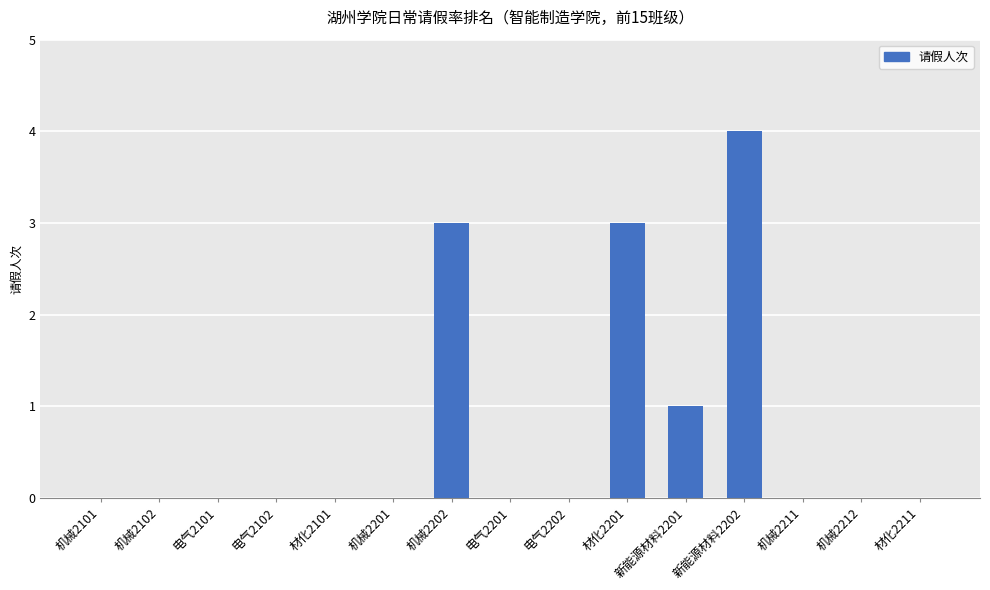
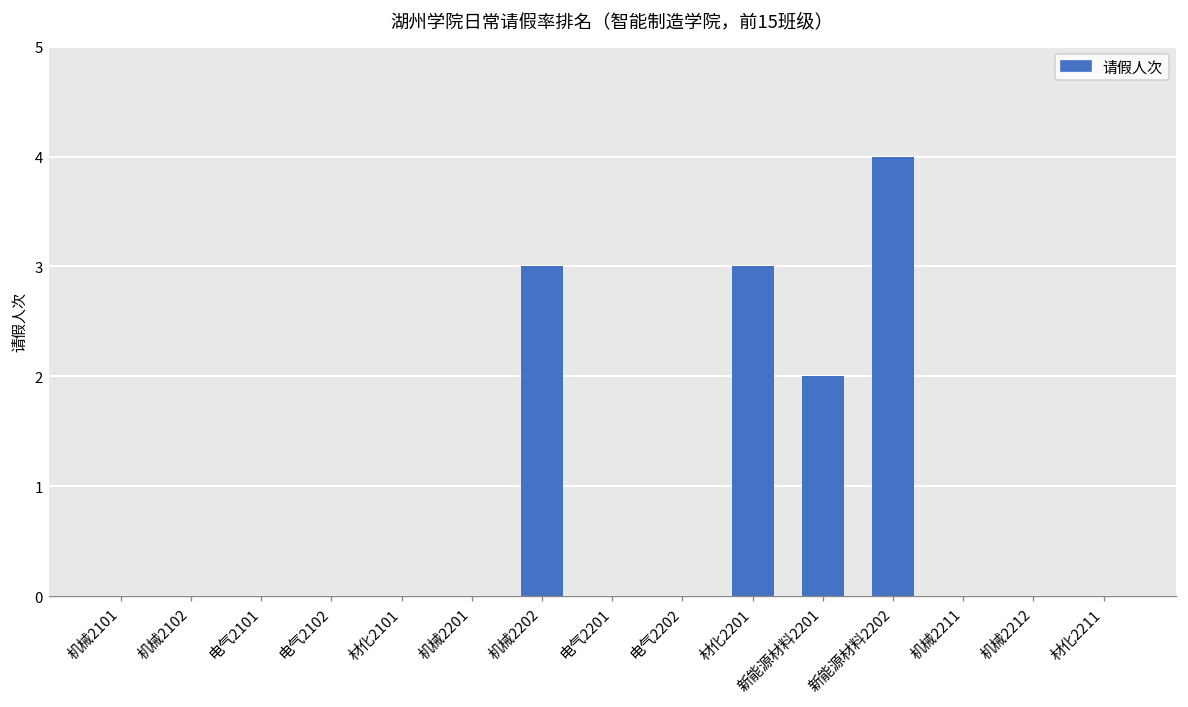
  {
    "机械2101": 0,
    "机械2102": 0,
    "电气2101": 0,
    "电气2102": 0,
    "材化2101": 0,
    "机械2201": 0,
    "机械2202": 3,
    "电气2201": 0,
    "电气2202": 0,
    "材化2201": 3,
-   "新能源材料2201": 1,
+   "新能源材料2201": 2,
    "新能源材料2202": 4,
    "机械2211": 0,
    "机械2212": 0,
    "材化2211": 0
  }
